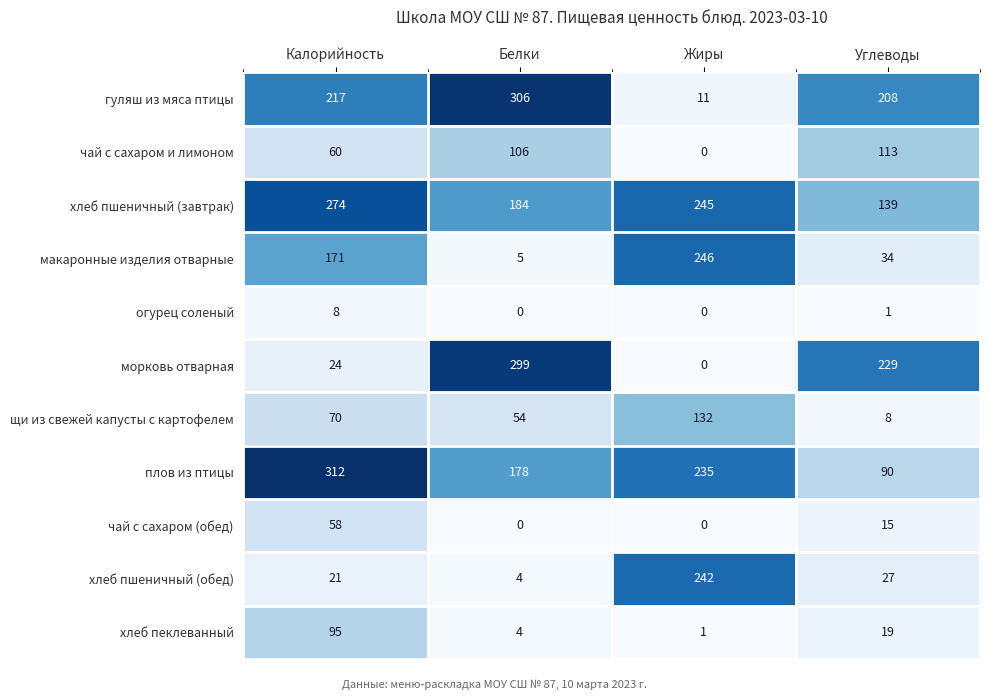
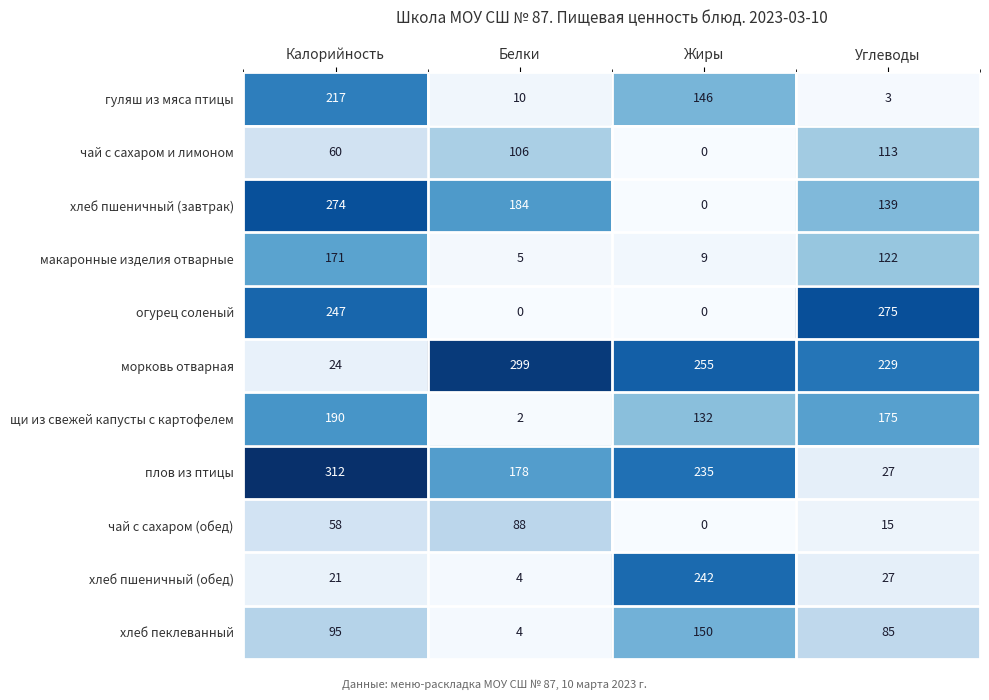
  {
    "гуляш из мяса птицы": {
      "Калорийность": 217,
-     "Белки": 306,
-     "Жиры": 11,
-     "Углеводы": 208
+     "Белки": 10,
+     "Жиры": 146,
+     "Углеводы": 3
    },
    "чай с сахаром и лимоном": {
      "Калорийность": 60,
      "Белки": 106,
      "Жиры": 0,
      "Углеводы": 113
    },
    "хлеб пшеничный (завтрак)": {
      "Калорийность": 274,
      "Белки": 184,
-     "Жиры": 245,
+     "Жиры": 0,
      "Углеводы": 139
    },
    "макаронные изделия отварные": {
      "Калорийность": 171,
      "Белки": 5,
-     "Жиры": 246,
-     "Углеводы": 34
+     "Жиры": 9,
+     "Углеводы": 122
    },
    "огурец соленый": {
-     "Калорийность": 8,
+     "Калорийность": 247,
      "Белки": 0,
      "Жиры": 0,
-     "Углеводы": 1
+     "Углеводы": 275
    },
    "морковь отварная": {
      "Калорийность": 24,
      "Белки": 299,
-     "Жиры": 0,
+     "Жиры": 255,
      "Углеводы": 229
    },
    "щи из свежей капусты с картофелем": {
-     "Калорийность": 70,
-     "Белки": 54,
+     "Калорийность": 190,
+     "Белки": 2,
      "Жиры": 132,
-     "Углеводы": 8
+     "Углеводы": 175
    },
    "плов из птицы": {
      "Калорийность": 312,
      "Белки": 178,
      "Жиры": 235,
-     "Углеводы": 90
+     "Углеводы": 27
    },
    "чай с сахаром (обед)": {
      "Калорийность": 58,
-     "Белки": 0,
+     "Белки": 88,
      "Жиры": 0,
      "Углеводы": 15
    },
    "хлеб пшеничный (обед)": {
      "Калорийность": 21,
      "Белки": 4,
      "Жиры": 242,
      "Углеводы": 27
    },
    "хлеб пеклеванный": {
      "Калорийность": 95,
      "Белки": 4,
-     "Жиры": 1,
-     "Углеводы": 19
+     "Жиры": 150,
+     "Углеводы": 85
    }
  }
